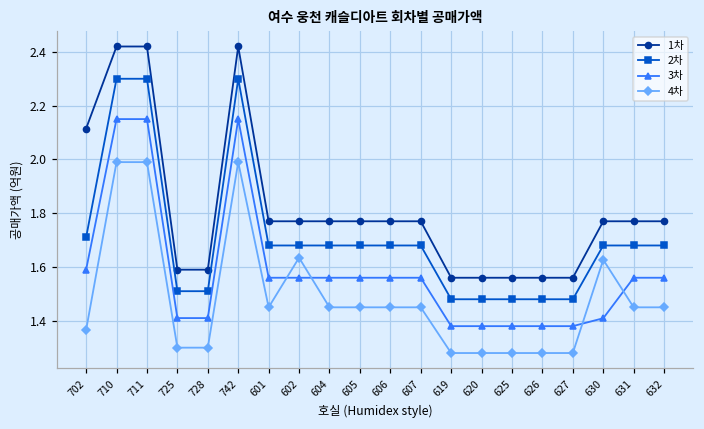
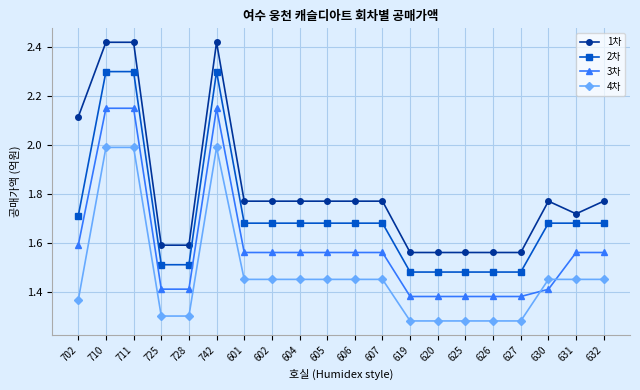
  {
    "1차": {
      "702": 2.11,
      "710": 2.42,
      "711": 2.42,
      "725": 1.59,
      "728": 1.59,
      "742": 2.42,
      "601": 1.77,
      "602": 1.77,
      "604": 1.77,
      "605": 1.77,
      "606": 1.77,
      "607": 1.77,
      "619": 1.56,
      "620": 1.56,
      "625": 1.56,
      "626": 1.56,
      "627": 1.56,
      "630": 1.77,
-     "631": 1.77,
+     "631": 1.72,
      "632": 1.77
    },
    "2차": {
      "702": 1.71,
      "710": 2.30,
      "711": 2.30,
      "725": 1.51,
      "728": 1.51,
      "742": 2.30,
      "601": 1.68,
      "602": 1.68,
      "604": 1.68,
      "605": 1.68,
      "606": 1.68,
      "607": 1.68,
      "619": 1.48,
      "620": 1.48,
      "625": 1.48,
      "626": 1.48,
      "627": 1.48,
      "630": 1.68,
      "631": 1.68,
      "632": 1.68
    },
    "3차": {
      "702": 1.59,
      "710": 2.15,
      "711": 2.15,
      "725": 1.41,
      "728": 1.41,
      "742": 2.15,
      "601": 1.56,
      "602": 1.56,
      "604": 1.56,
      "605": 1.56,
      "606": 1.56,
      "607": 1.56,
      "619": 1.38,
      "620": 1.38,
      "625": 1.38,
      "626": 1.38,
      "627": 1.38,
      "630": 1.41,
      "631": 1.56,
      "632": 1.56
    },
    "4차": {
      "702": 1.37,
      "710": 1.99,
      "711": 1.99,
      "725": 1.30,
      "728": 1.30,
      "742": 1.99,
      "601": 1.45,
-     "602": 1.63,
+     "602": 1.45,
      "604": 1.45,
      "605": 1.45,
      "606": 1.45,
      "607": 1.45,
      "619": 1.28,
      "620": 1.28,
      "625": 1.28,
      "626": 1.28,
      "627": 1.28,
-     "630": 1.63,
+     "630": 1.45,
      "631": 1.45,
      "632": 1.45
    }
  }
